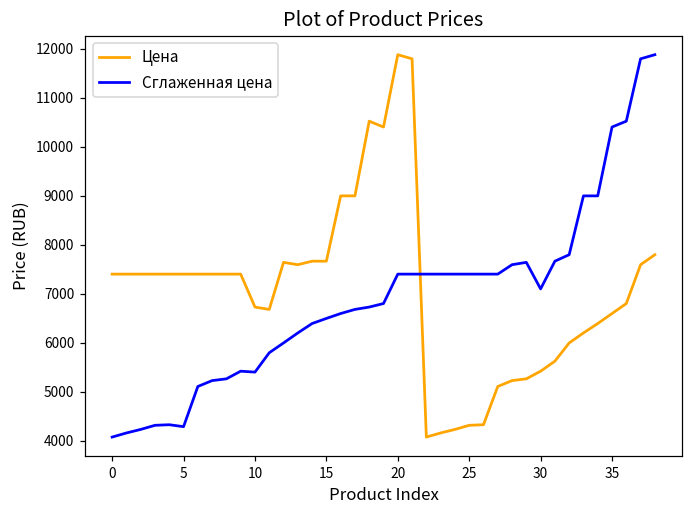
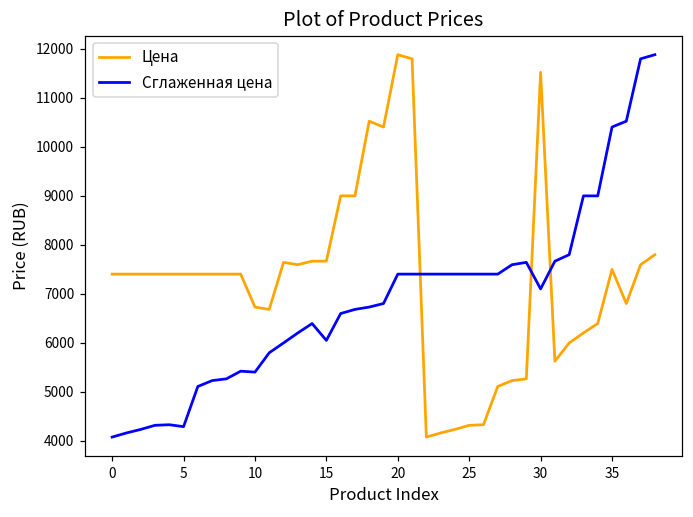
  {
    "Цена": {
      "0": 7400,
      "5": 7400,
      "10": 6700,
      "15": 7700,
      "20": 11900,
      "25": 4300,
-     "30": 5400,
-     "35": 6600
+     "30": 11500,
+     "35": 7500
    },
    "Сглаженная цена": {
      "0": 4100,
      "5": 4300,
      "10": 5400,
-     "15": 6500,
+     "15": 6100,
      "20": 7400,
      "25": 7400,
      "30": 7100,
      "35": 10400
    }
  }
